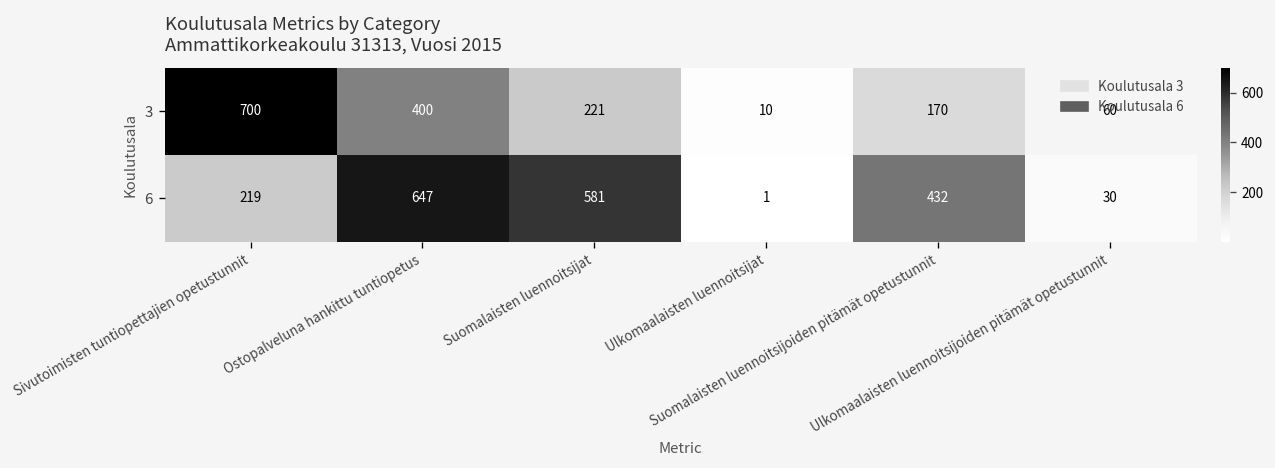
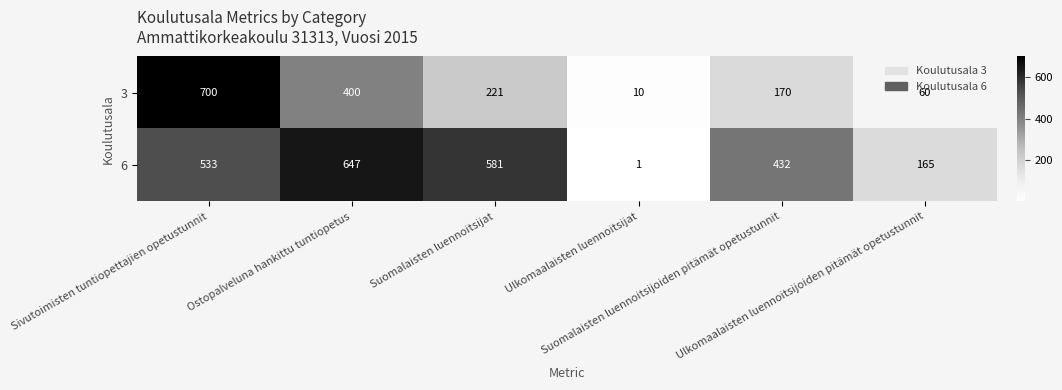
  {
    "3": {
      "Sivutoimisten tuntiopettajien opetustunnit": 700,
      "Ostopalveluna hankittu tuntiopetus": 400,
      "Suomalaisten luennoitsijat": 221,
      "Ulkomaalaisten luennoitsijat": 10,
      "Suomalaisten luennoitsijoiden pitämät opetustunnit": 170,
      "Ulkomaalaisten luennoitsijoiden pitämät opetustunnit": 60
    },
    "6": {
-     "Sivutoimisten tuntiopettajien opetustunnit": 219,
+     "Sivutoimisten tuntiopettajien opetustunnit": 533,
      "Ostopalveluna hankittu tuntiopetus": 647,
      "Suomalaisten luennoitsijat": 581,
      "Ulkomaalaisten luennoitsijat": 1,
      "Suomalaisten luennoitsijoiden pitämät opetustunnit": 432,
-     "Ulkomaalaisten luennoitsijoiden pitämät opetustunnit": 30
+     "Ulkomaalaisten luennoitsijoiden pitämät opetustunnit": 165
    }
  }
